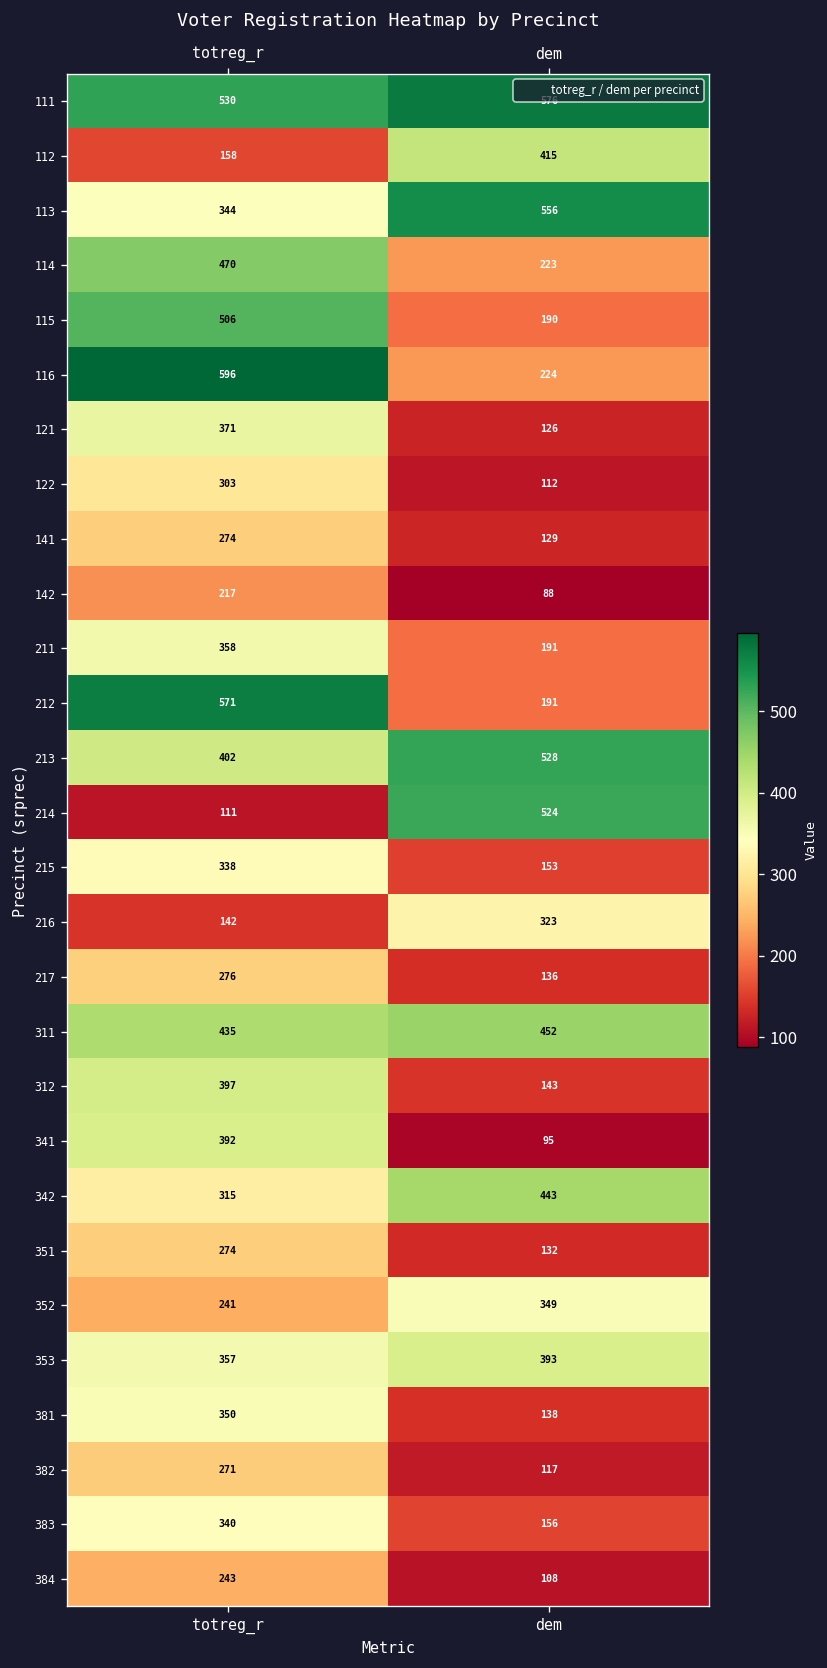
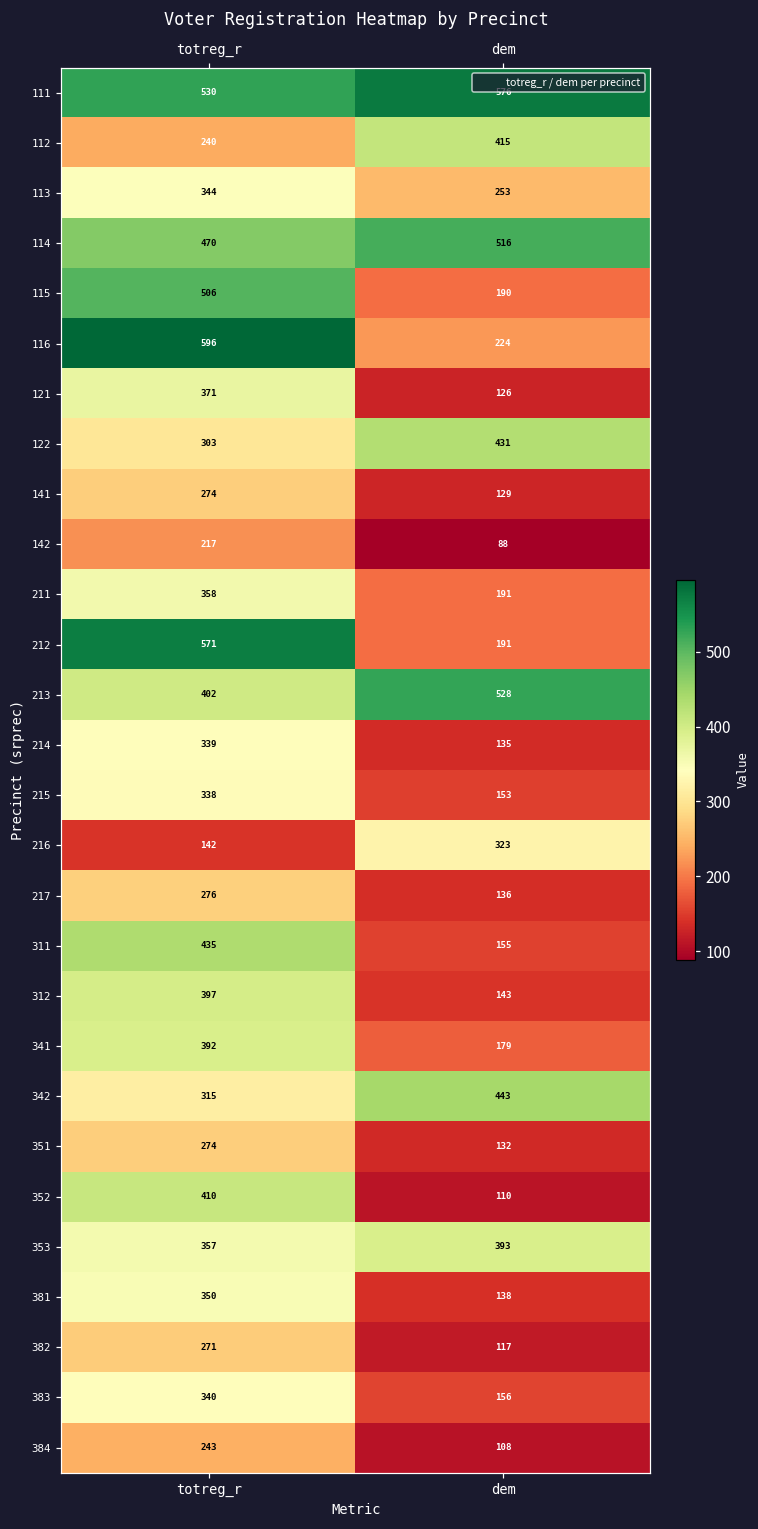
  {
    "111": {
      "totreg_r": 530
    },
    "112": {
-     "totreg_r": 158,
+     "totreg_r": 240,
      "dem": 415
    },
    "113": {
      "totreg_r": 344,
-     "dem": 556
+     "dem": 253
    },
    "114": {
      "totreg_r": 470,
-     "dem": 223
+     "dem": 516
    },
    "115": {
      "totreg_r": 506,
      "dem": 190
    },
    "116": {
      "totreg_r": 596,
      "dem": 224
    },
    "121": {
      "totreg_r": 371,
      "dem": 126
    },
    "122": {
      "totreg_r": 303,
-     "dem": 112
+     "dem": 431
    },
    "141": {
      "totreg_r": 274,
      "dem": 129
    },
    "142": {
      "totreg_r": 217,
      "dem": 88
    },
    "211": {
      "totreg_r": 358,
      "dem": 191
    },
    "212": {
      "totreg_r": 571,
      "dem": 191
    },
    "213": {
      "totreg_r": 402,
      "dem": 528
    },
    "214": {
-     "totreg_r": 111,
-     "dem": 524
+     "totreg_r": 339,
+     "dem": 135
    },
    "215": {
      "totreg_r": 338,
      "dem": 153
    },
    "216": {
      "totreg_r": 142,
      "dem": 323
    },
    "217": {
      "totreg_r": 276,
      "dem": 136
    },
    "311": {
      "totreg_r": 435,
-     "dem": 452
+     "dem": 155
    },
    "312": {
      "totreg_r": 397,
      "dem": 143
    },
    "341": {
      "totreg_r": 392,
-     "dem": 95
+     "dem": 179
    },
    "342": {
      "totreg_r": 315,
      "dem": 443
    },
    "351": {
      "totreg_r": 274,
      "dem": 132
    },
    "352": {
-     "totreg_r": 241,
-     "dem": 349
+     "totreg_r": 410,
+     "dem": 110
    },
    "353": {
      "totreg_r": 357,
      "dem": 393
    },
    "381": {
      "totreg_r": 350,
      "dem": 138
    },
    "382": {
      "totreg_r": 271,
      "dem": 117
    },
    "383": {
      "totreg_r": 340,
      "dem": 156
    },
    "384": {
      "totreg_r": 243,
      "dem": 108
    }
  }
